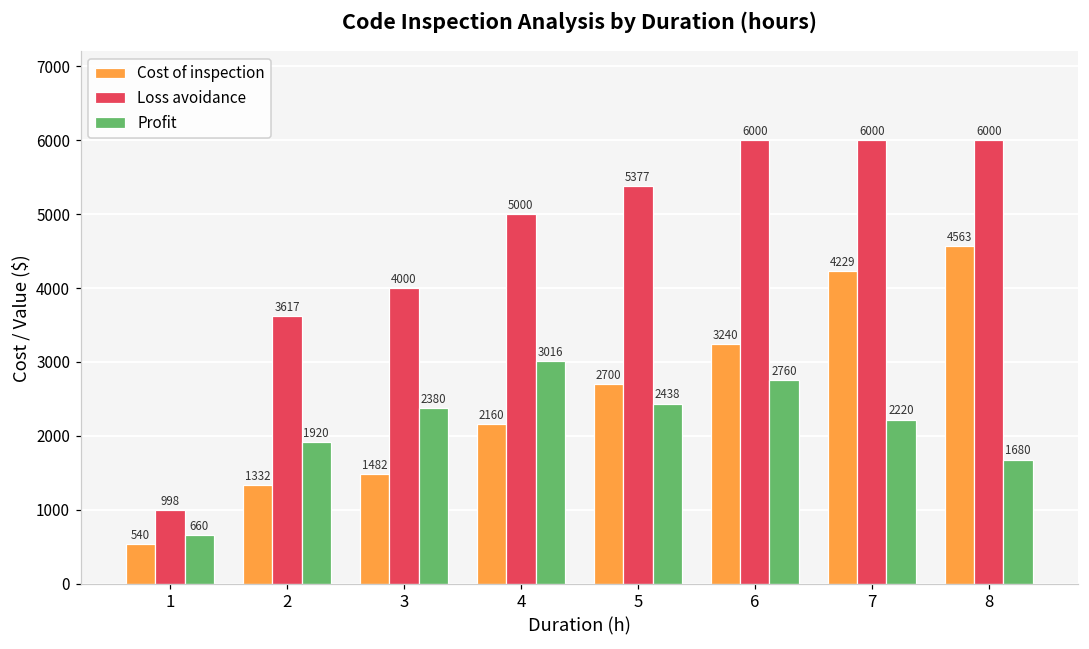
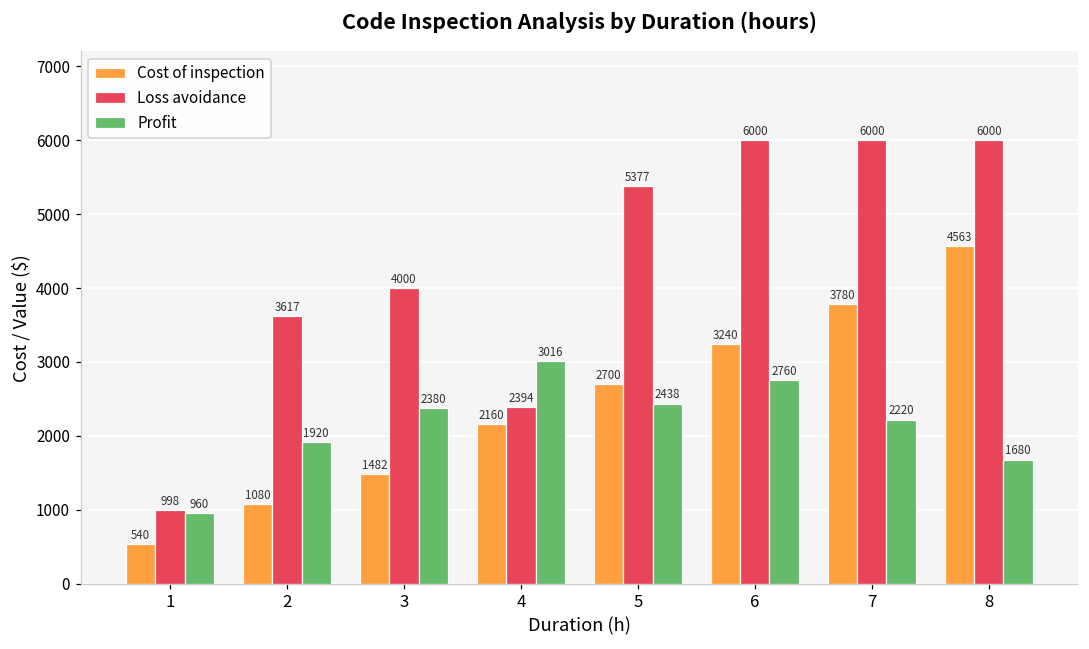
  {
    "Cost of inspection": {
      "1": 540,
-     "2": 1332,
+     "2": 1080,
      "3": 1482,
      "4": 2160,
      "5": 2700,
      "6": 3240,
-     "7": 4229,
+     "7": 3780,
      "8": 4563
    },
    "Loss avoidance": {
      "1": 998,
      "2": 3617,
      "3": 4000,
-     "4": 5000,
+     "4": 2394,
      "5": 5377,
      "6": 6000,
      "7": 6000,
      "8": 6000
    },
    "Profit": {
-     "1": 660,
+     "1": 960,
      "2": 1920,
      "3": 2380,
      "4": 3016,
      "5": 2438,
      "6": 2760,
      "7": 2220,
      "8": 1680
    }
  }
